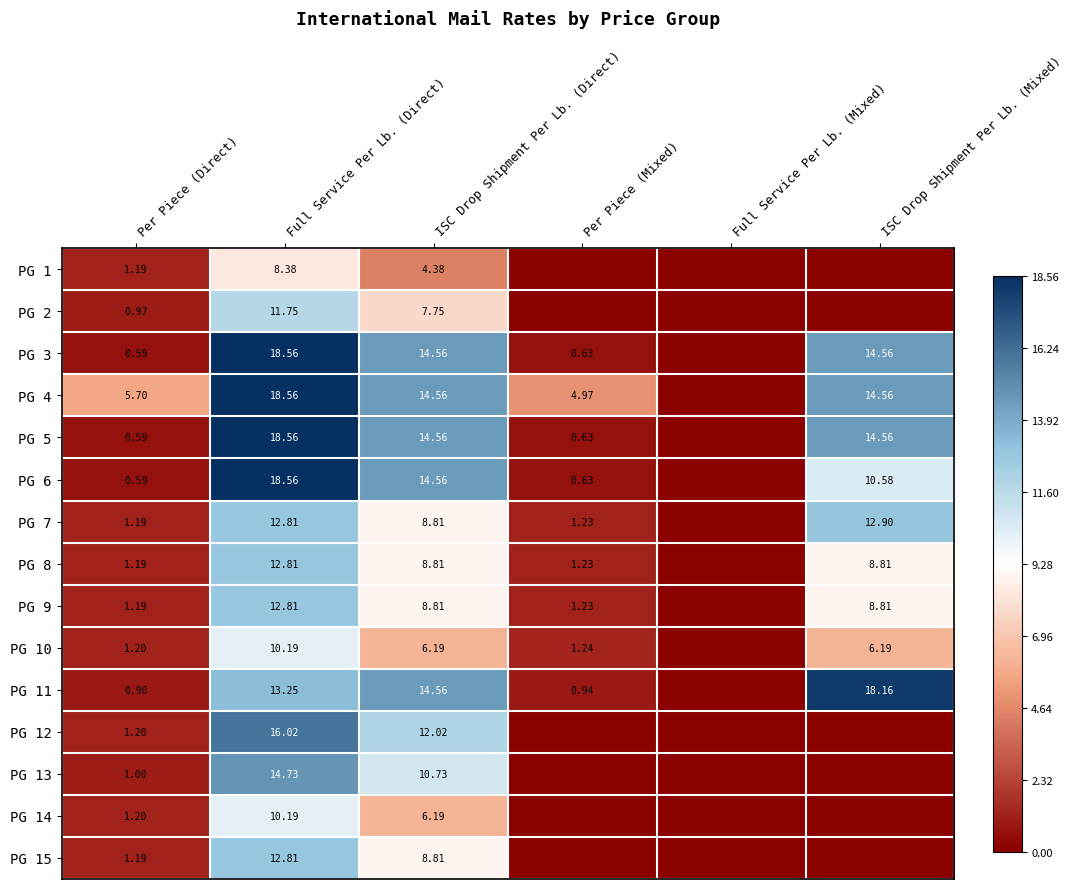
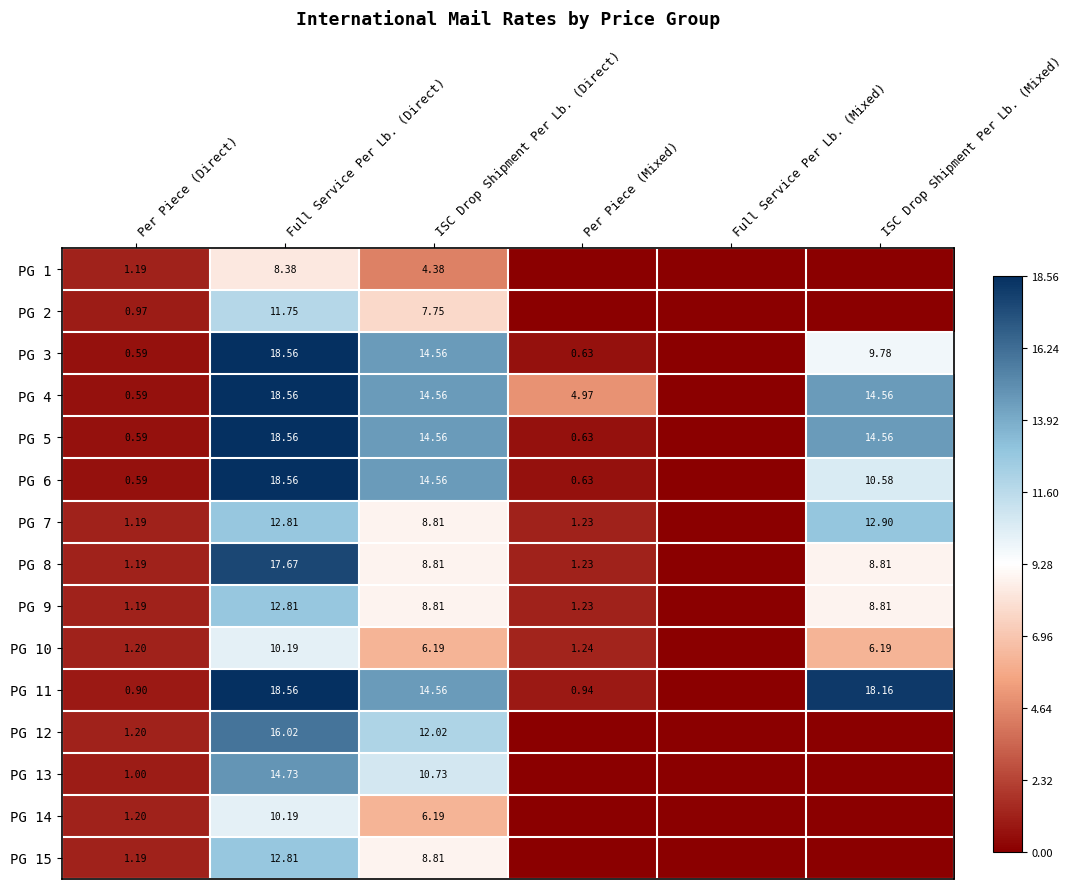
  {
    "PG 1": {
      "Per Piece (Direct)": 1.19,
      "Full Service Per Lb. (Direct)": 8.38,
      "ISC Drop Shipment Per Lb. (Direct)": 4.38
    },
    "PG 2": {
      "Per Piece (Direct)": 0.97,
      "Full Service Per Lb. (Direct)": 11.75,
      "ISC Drop Shipment Per Lb. (Direct)": 7.75
    },
    "PG 3": {
      "Per Piece (Direct)": 0.59,
      "Full Service Per Lb. (Direct)": 18.56,
      "ISC Drop Shipment Per Lb. (Direct)": 14.56,
      "Per Piece (Mixed)": 0.63,
-     "ISC Drop Shipment Per Lb. (Mixed)": 14.56
+     "ISC Drop Shipment Per Lb. (Mixed)": 9.78
    },
    "PG 4": {
-     "Per Piece (Direct)": 5.70,
+     "Per Piece (Direct)": 0.59,
      "Full Service Per Lb. (Direct)": 18.56,
      "ISC Drop Shipment Per Lb. (Direct)": 14.56,
      "Per Piece (Mixed)": 4.97,
      "ISC Drop Shipment Per Lb. (Mixed)": 14.56
    },
    "PG 5": {
      "Per Piece (Direct)": 0.59,
      "Full Service Per Lb. (Direct)": 18.56,
      "ISC Drop Shipment Per Lb. (Direct)": 14.56,
      "Per Piece (Mixed)": 0.63,
      "ISC Drop Shipment Per Lb. (Mixed)": 14.56
    },
    "PG 6": {
      "Per Piece (Direct)": 0.59,
      "Full Service Per Lb. (Direct)": 18.56,
      "ISC Drop Shipment Per Lb. (Direct)": 14.56,
      "Per Piece (Mixed)": 0.63,
      "ISC Drop Shipment Per Lb. (Mixed)": 10.58
    },
    "PG 7": {
      "Per Piece (Direct)": 1.19,
      "Full Service Per Lb. (Direct)": 12.81,
      "ISC Drop Shipment Per Lb. (Direct)": 8.81,
      "Per Piece (Mixed)": 1.23,
      "ISC Drop Shipment Per Lb. (Mixed)": 12.90
    },
    "PG 8": {
      "Per Piece (Direct)": 1.19,
-     "Full Service Per Lb. (Direct)": 12.81,
+     "Full Service Per Lb. (Direct)": 17.67,
      "ISC Drop Shipment Per Lb. (Direct)": 8.81,
      "Per Piece (Mixed)": 1.23,
      "ISC Drop Shipment Per Lb. (Mixed)": 8.81
    },
    "PG 9": {
      "Per Piece (Direct)": 1.19,
      "Full Service Per Lb. (Direct)": 12.81,
      "ISC Drop Shipment Per Lb. (Direct)": 8.81,
      "Per Piece (Mixed)": 1.23,
      "ISC Drop Shipment Per Lb. (Mixed)": 8.81
    },
    "PG 10": {
      "Per Piece (Direct)": 1.20,
      "Full Service Per Lb. (Direct)": 10.19,
      "ISC Drop Shipment Per Lb. (Direct)": 6.19,
      "Per Piece (Mixed)": 1.24,
      "ISC Drop Shipment Per Lb. (Mixed)": 6.19
    },
    "PG 11": {
      "Per Piece (Direct)": 0.90,
-     "Full Service Per Lb. (Direct)": 13.25,
+     "Full Service Per Lb. (Direct)": 18.56,
      "ISC Drop Shipment Per Lb. (Direct)": 14.56,
      "Per Piece (Mixed)": 0.94,
      "ISC Drop Shipment Per Lb. (Mixed)": 18.16
    },
    "PG 12": {
      "Per Piece (Direct)": 1.20,
      "Full Service Per Lb. (Direct)": 16.02,
      "ISC Drop Shipment Per Lb. (Direct)": 12.02
    },
    "PG 13": {
      "Per Piece (Direct)": 1.00,
      "Full Service Per Lb. (Direct)": 14.73,
      "ISC Drop Shipment Per Lb. (Direct)": 10.73
    },
    "PG 14": {
      "Per Piece (Direct)": 1.20,
      "Full Service Per Lb. (Direct)": 10.19,
      "ISC Drop Shipment Per Lb. (Direct)": 6.19
    },
    "PG 15": {
      "Per Piece (Direct)": 1.19,
      "Full Service Per Lb. (Direct)": 12.81,
      "ISC Drop Shipment Per Lb. (Direct)": 8.81
    }
  }
